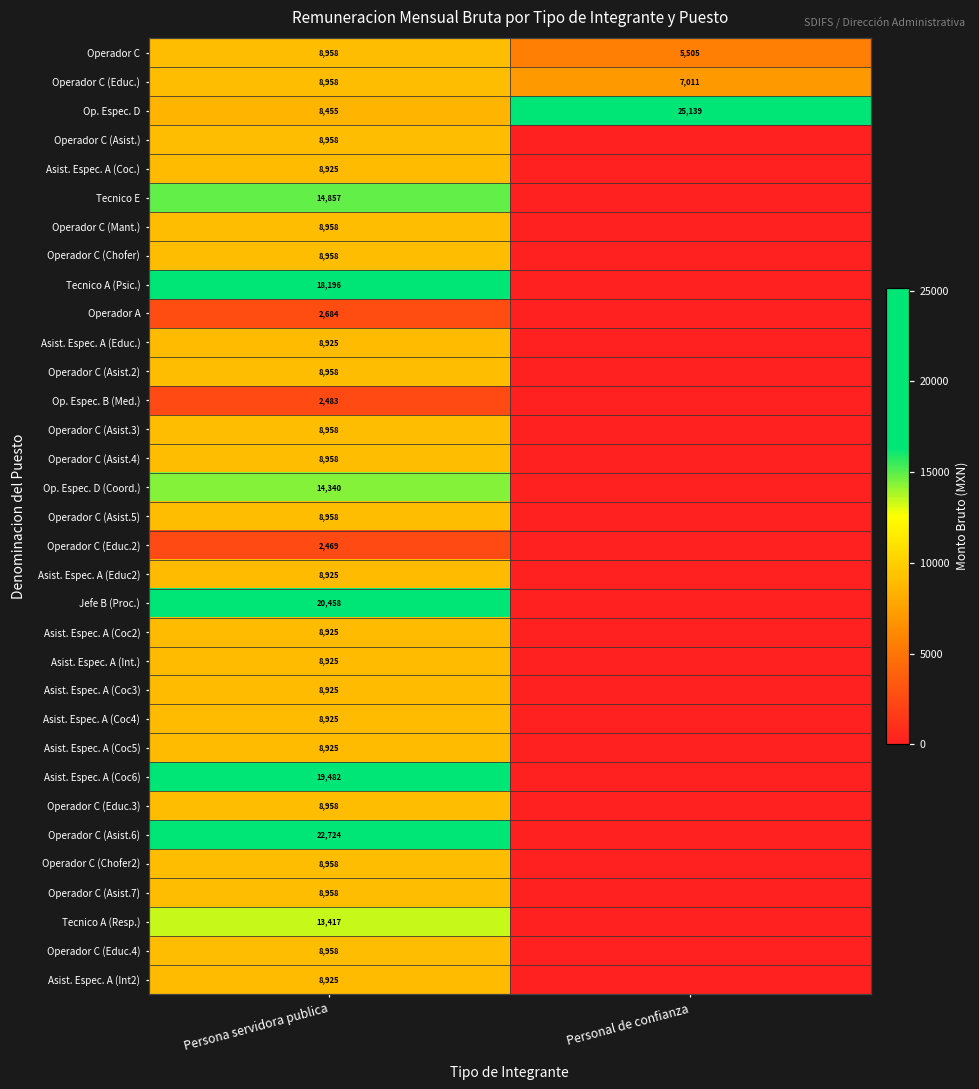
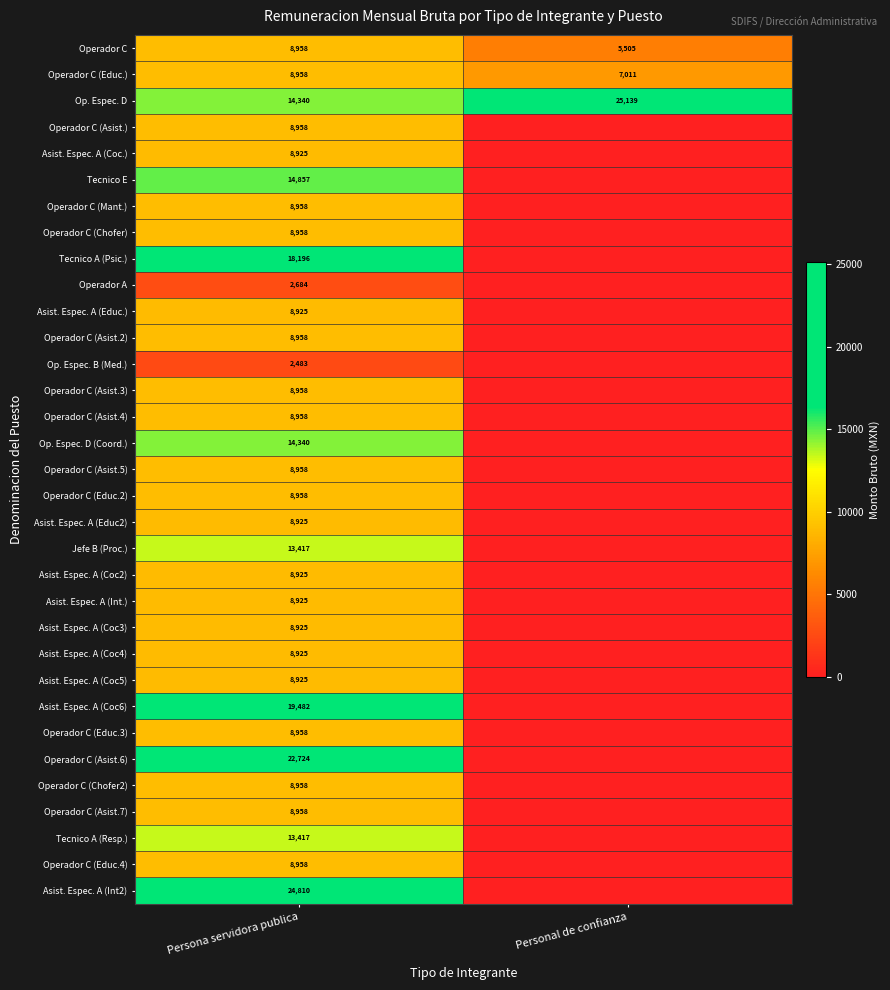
  {
    "Operador C": {
      "Persona servidora publica": "8,958",
      "Personal de confianza": "5,505"
    },
    "Operador C (Educ.)": {
      "Persona servidora publica": "8,958",
      "Personal de confianza": "7,011"
    },
    "Op. Espec. D": {
-     "Persona servidora publica": "8,455",
+     "Persona servidora publica": "14,340",
      "Personal de confianza": "25,139"
    },
    "Operador C (Asist.)": {
      "Persona servidora publica": "8,958"
    },
    "Asist. Espec. A (Coc.)": {
      "Persona servidora publica": "8,925"
    },
    "Tecnico E": {
      "Persona servidora publica": "14,857"
    },
    "Operador C (Mant.)": {
      "Persona servidora publica": "8,958"
    },
    "Operador C (Chofer)": {
      "Persona servidora publica": "8,958"
    },
    "Tecnico A (Psic.)": {
      "Persona servidora publica": "18,196"
    },
    "Operador A": {
      "Persona servidora publica": "2,684"
    },
    "Asist. Espec. A (Educ.)": {
      "Persona servidora publica": "8,925"
    },
    "Operador C (Asist.2)": {
      "Persona servidora publica": "8,958"
    },
    "Op. Espec. B (Med.)": {
      "Persona servidora publica": "2,483"
    },
    "Operador C (Asist.3)": {
      "Persona servidora publica": "8,958"
    },
    "Operador C (Asist.4)": {
      "Persona servidora publica": "8,958"
    },
    "Op. Espec. D (Coord.)": {
      "Persona servidora publica": "14,340"
    },
    "Operador C (Asist.5)": {
      "Persona servidora publica": "8,958"
    },
    "Operador C (Educ.2)": {
-     "Persona servidora publica": "2,469"
+     "Persona servidora publica": "8,958"
    },
    "Asist. Espec. A (Educ2)": {
      "Persona servidora publica": "8,925"
    },
    "Jefe B (Proc.)": {
-     "Persona servidora publica": "20,458"
+     "Persona servidora publica": "13,417"
    },
    "Asist. Espec. A (Coc2)": {
      "Persona servidora publica": "8,925"
    },
    "Asist. Espec. A (Int.)": {
      "Persona servidora publica": "8,925"
    },
    "Asist. Espec. A (Coc3)": {
      "Persona servidora publica": "8,925"
    },
    "Asist. Espec. A (Coc4)": {
      "Persona servidora publica": "8,925"
    },
    "Asist. Espec. A (Coc5)": {
      "Persona servidora publica": "8,925"
    },
    "Asist. Espec. A (Coc6)": {
      "Persona servidora publica": "19,482"
    },
    "Operador C (Educ.3)": {
      "Persona servidora publica": "8,958"
    },
    "Operador C (Asist.6)": {
      "Persona servidora publica": "22,724"
    },
    "Operador C (Chofer2)": {
      "Persona servidora publica": "8,958"
    },
    "Operador C (Asist.7)": {
      "Persona servidora publica": "8,958"
    },
    "Tecnico A (Resp.)": {
      "Persona servidora publica": "13,417"
    },
    "Operador C (Educ.4)": {
      "Persona servidora publica": "8,958"
    },
    "Asist. Espec. A (Int2)": {
-     "Persona servidora publica": "8,925"
+     "Persona servidora publica": "24,810"
    }
  }
